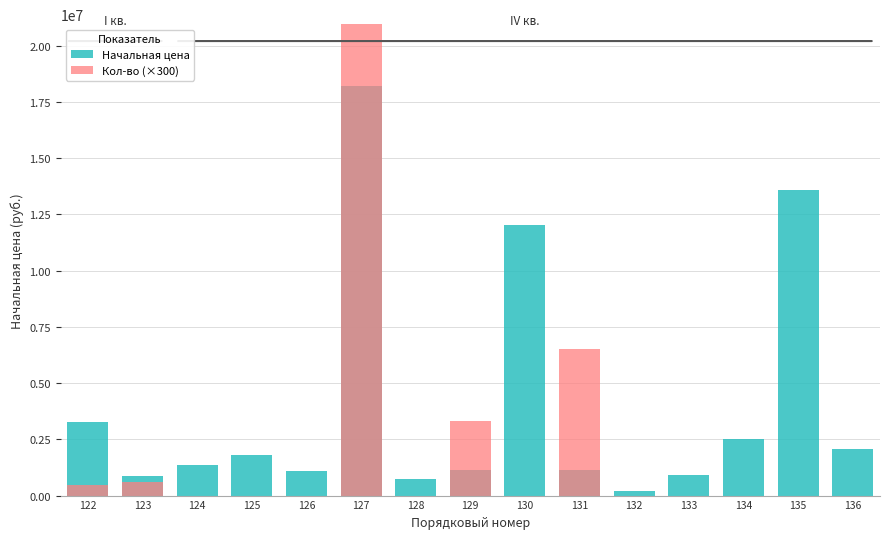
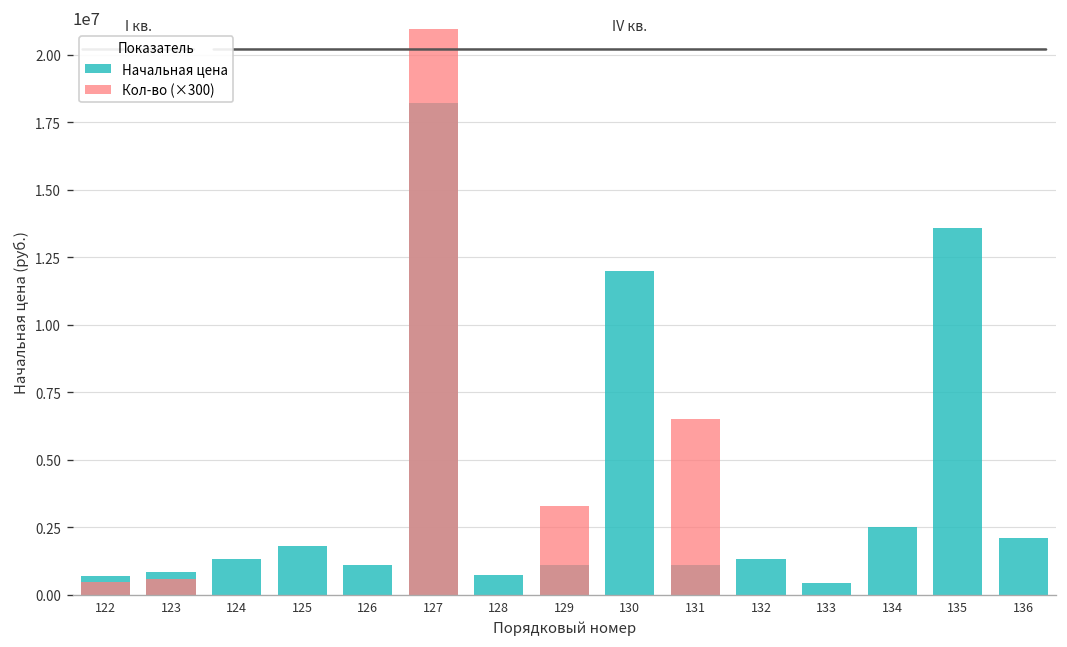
  {
    "Начальная цена": {
-     "122": 3300000,
+     "122": 700000,
      "123": 900000,
      "124": 1300000,
      "125": 1800000,
      "126": 1100000,
      "128": 700000,
      "130": 12000000,
-     "132": 200000,
-     "133": 900000,
+     "132": 1300000,
+     "133": 500000,
      "134": 2500000,
      "135": 13600000,
      "136": 2100000
    },
    "Кол-во (×300)": {
      "129": 3300000,
      "131": 6500000
    }
  }
